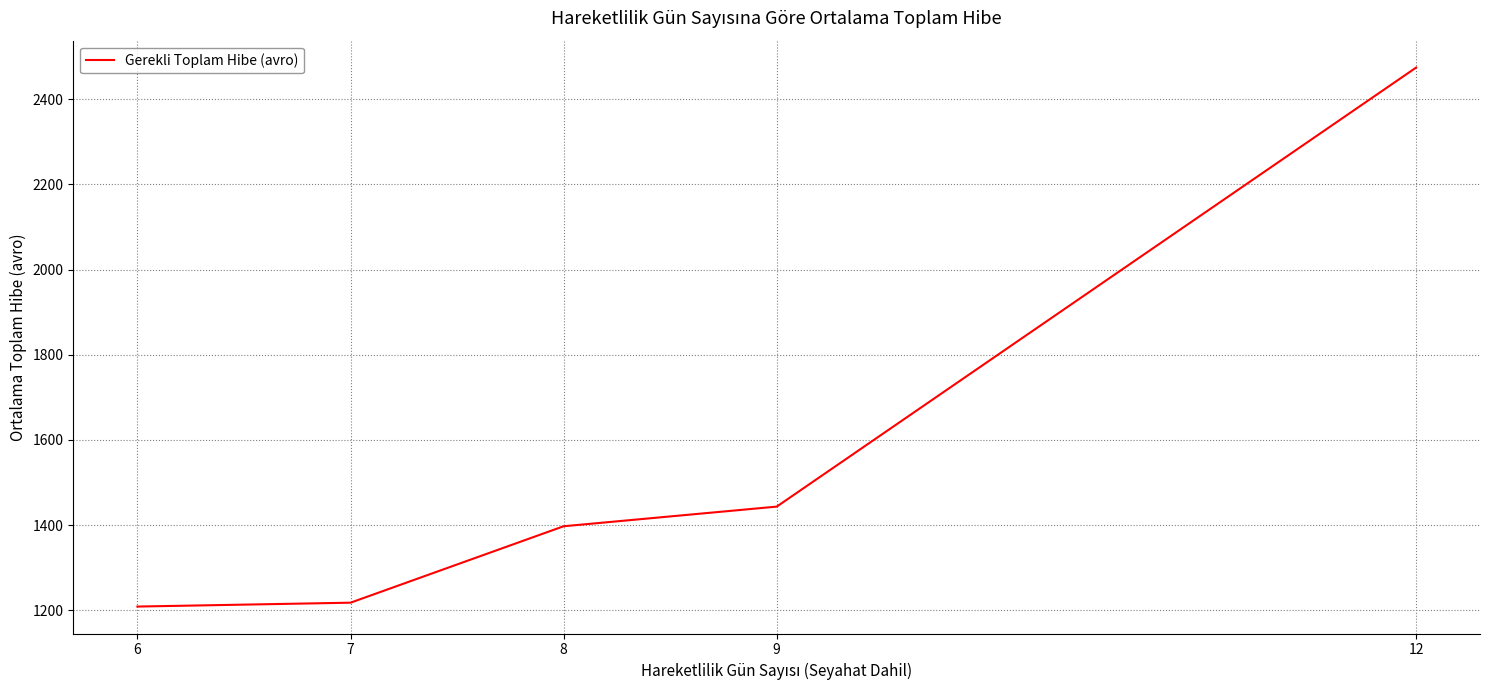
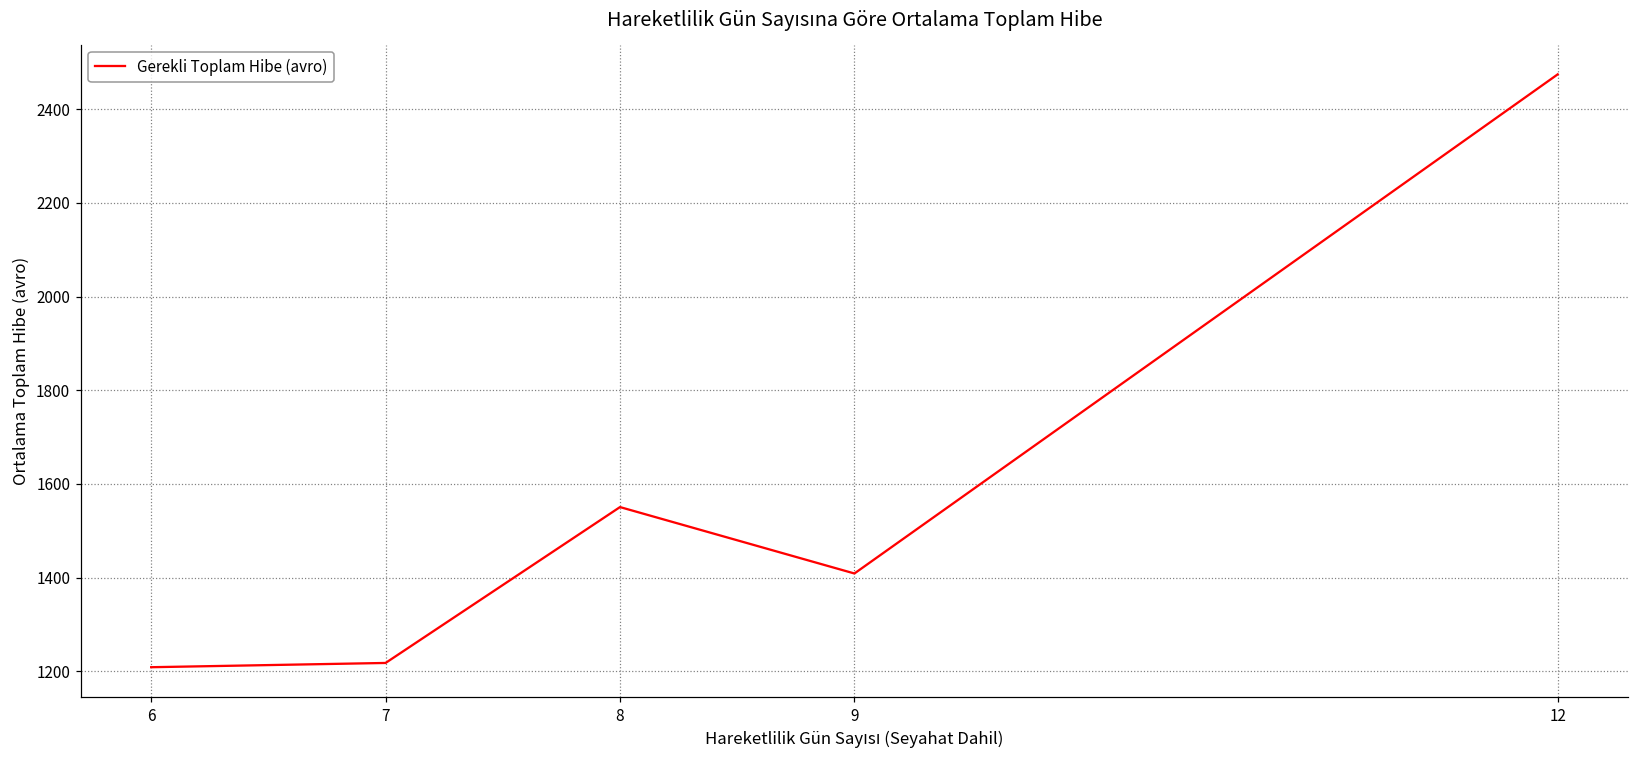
  {
    "6": 1210,
    "7": 1220,
-   "8": 1400,
-   "9": 1440,
+   "8": 1550,
+   "9": 1410,
    "12": 2470
  }
